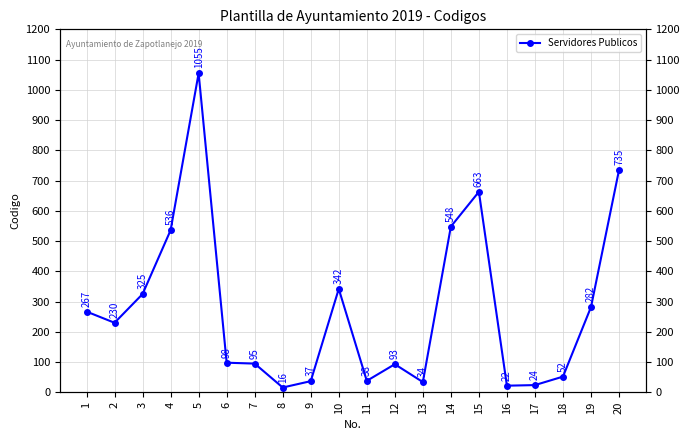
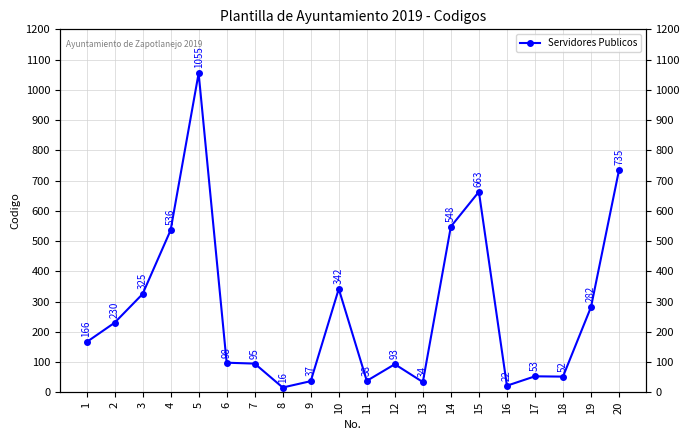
  {
-   "1": 267,
+   "1": 166,
    "2": 230,
    "3": 325,
    "4": 536,
    "5": 1055,
    "6": 98,
    "7": 95,
    "8": 16,
    "9": 37,
    "10": 342,
    "11": 38,
    "12": 93,
    "13": 34,
    "14": 548,
    "15": 663,
    "16": 22,
-   "17": 24,
+   "17": 53,
    "18": 52,
    "19": 282,
    "20": 735
  }
